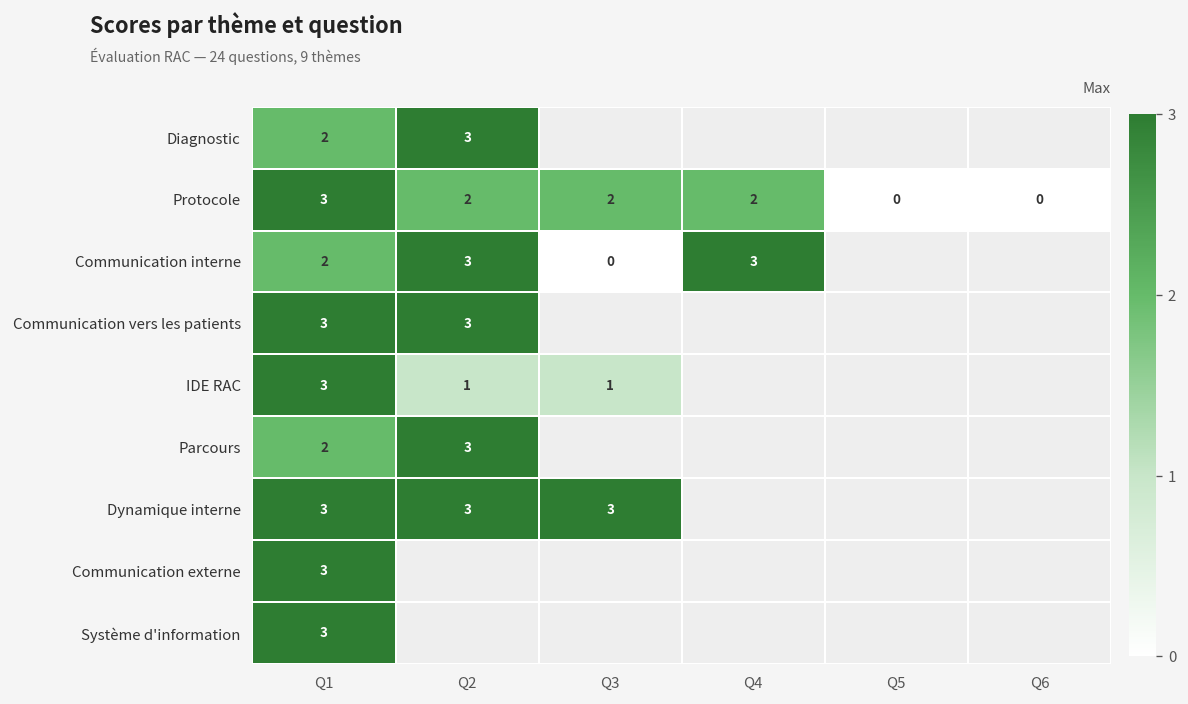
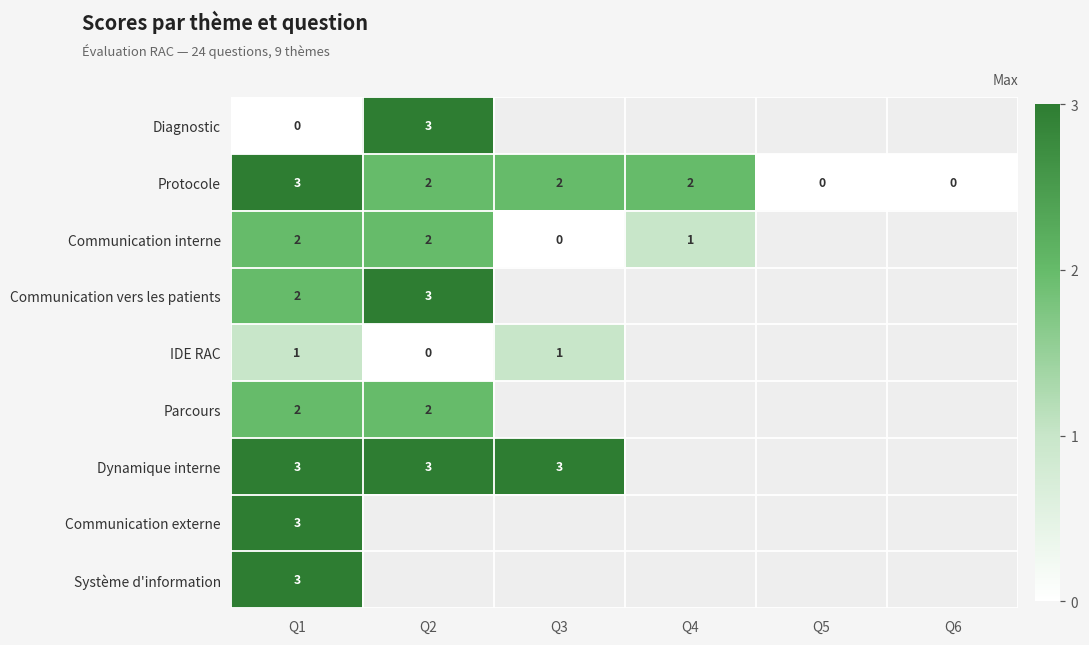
  {
    "Diagnostic": {
-     "Q1": 2,
+     "Q1": 0,
      "Q2": 3
    },
    "Protocole": {
      "Q1": 3,
      "Q2": 2,
      "Q3": 2,
      "Q4": 2,
      "Q5": 0,
      "Q6": 0
    },
    "Communication interne": {
      "Q1": 2,
-     "Q2": 3,
+     "Q2": 2,
      "Q3": 0,
-     "Q4": 3
+     "Q4": 1
    },
    "Communication vers les patients": {
-     "Q1": 3,
+     "Q1": 2,
      "Q2": 3
    },
    "IDE RAC": {
-     "Q1": 3,
-     "Q2": 1,
+     "Q1": 1,
+     "Q2": 0,
      "Q3": 1
    },
    "Parcours": {
      "Q1": 2,
-     "Q2": 3
+     "Q2": 2
    },
    "Dynamique interne": {
      "Q1": 3,
      "Q2": 3,
      "Q3": 3
    },
    "Communication externe": {
      "Q1": 3
    },
    "Système d'information": {
      "Q1": 3
    }
  }
